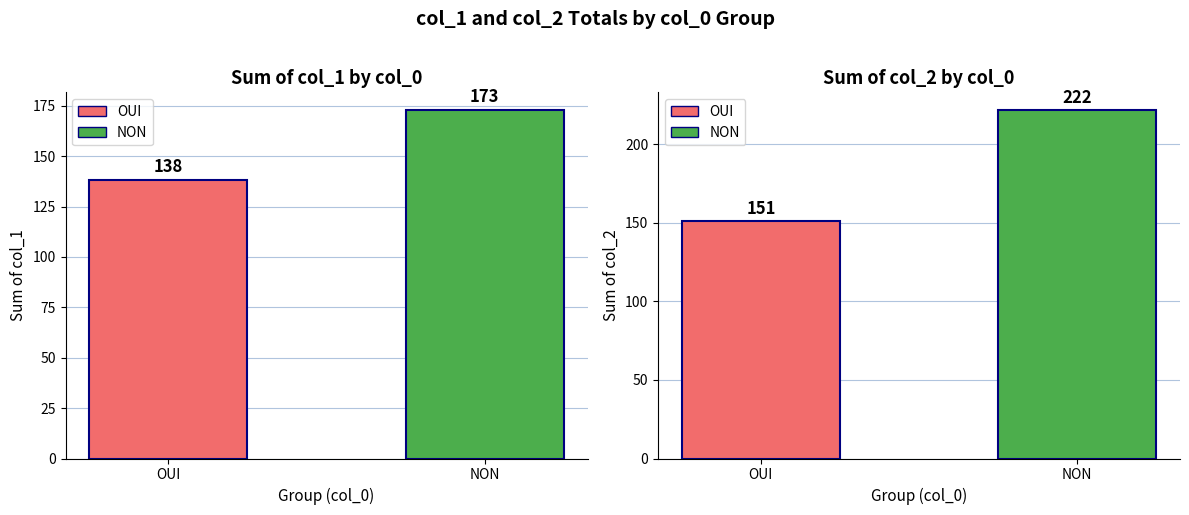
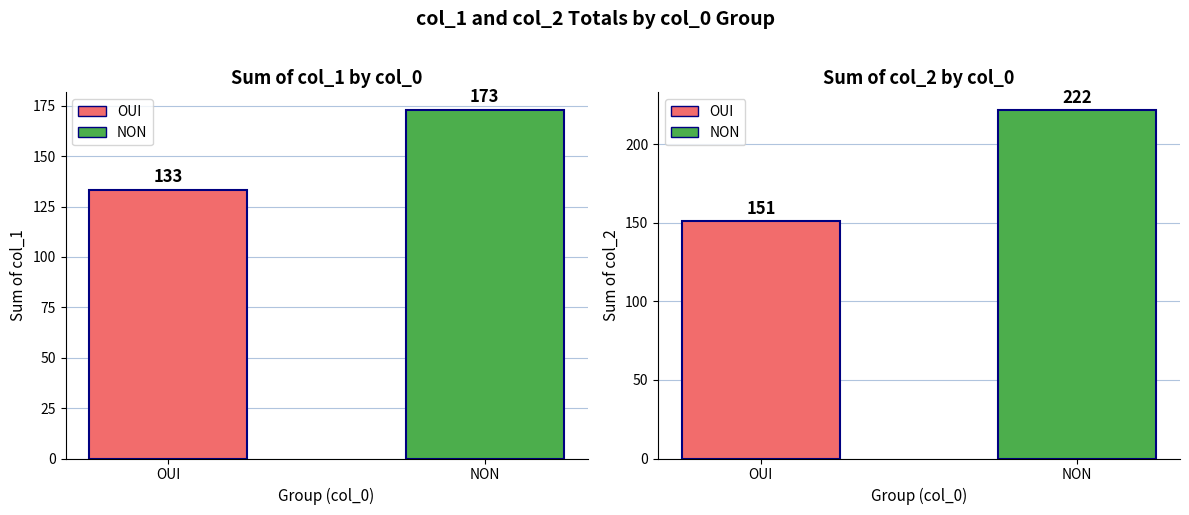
  {
    "Sum of col_1 by col_0": {
-     "OUI": 138,
+     "OUI": 133,
      "NON": 173
    },
    "Sum of col_2 by col_0": {
      "OUI": 151,
      "NON": 222
    }
  }
